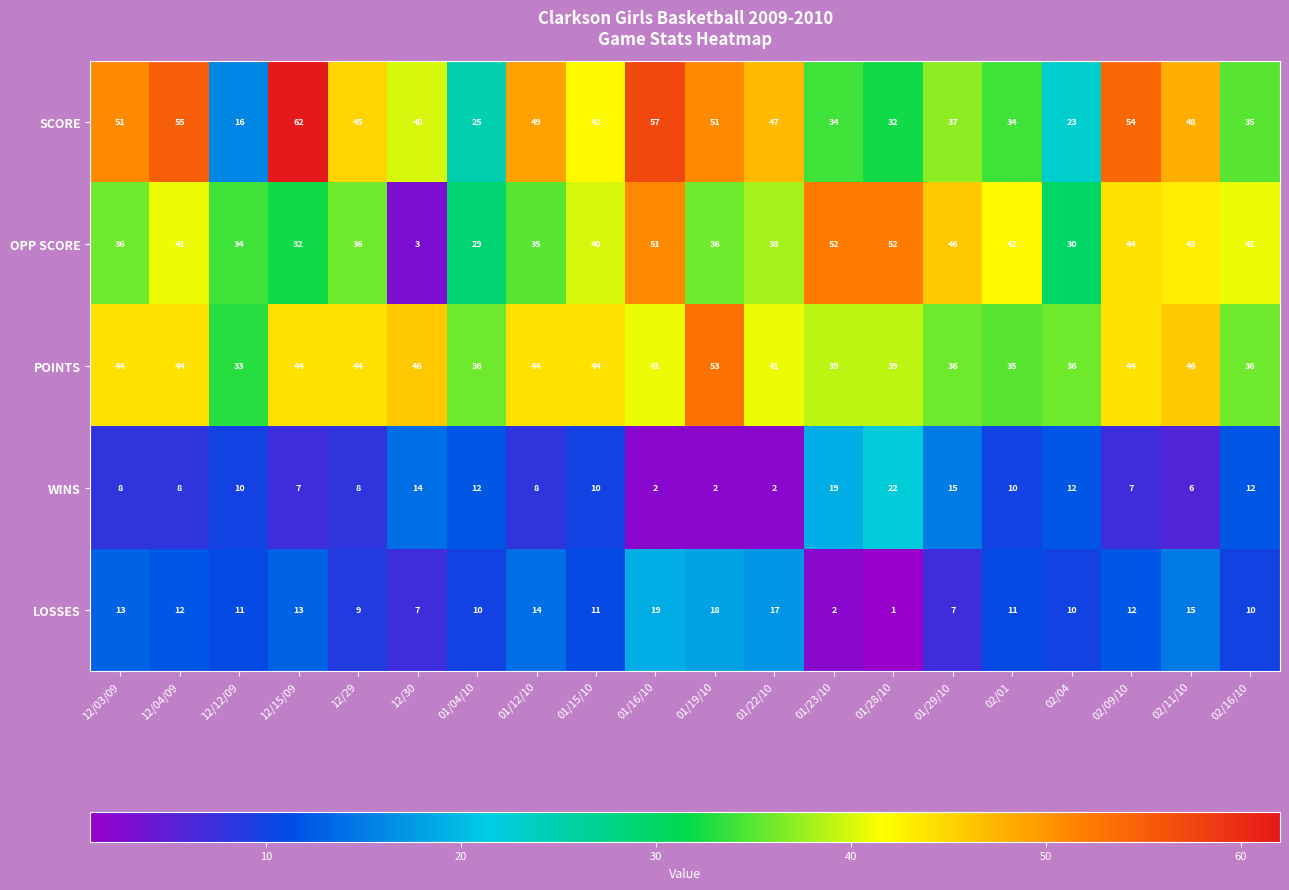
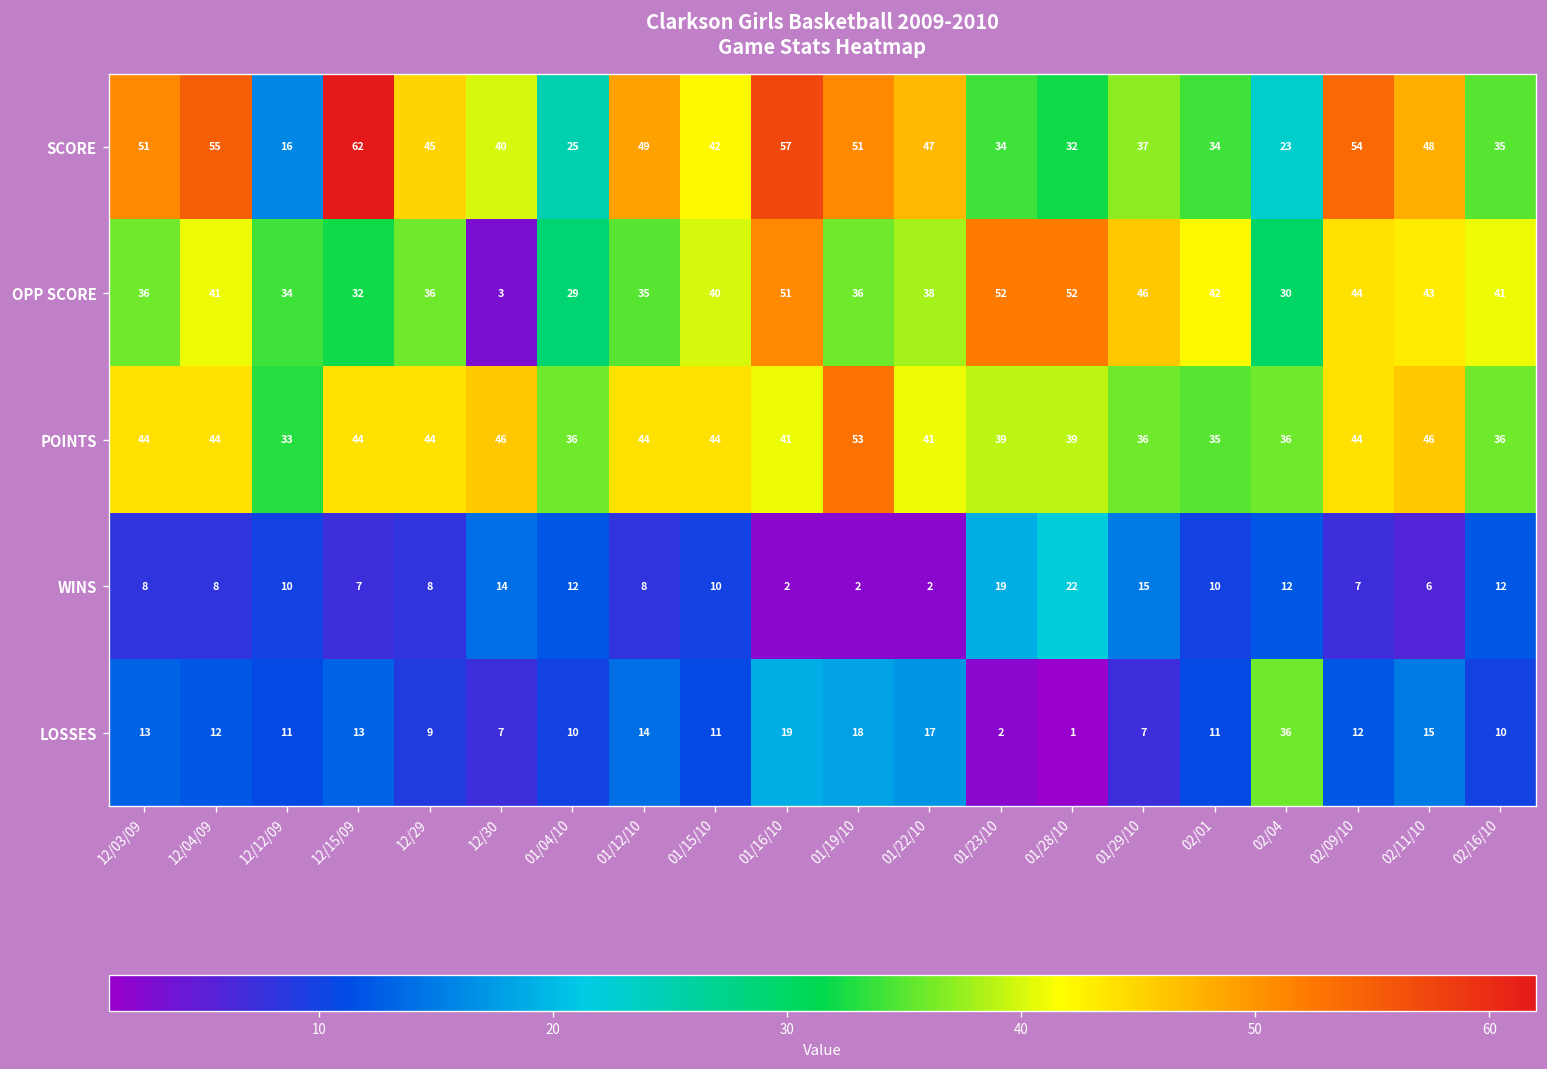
  {
    "LOSSES": {
-     "02/04": 10
+     "02/04": 36
    }
  }
